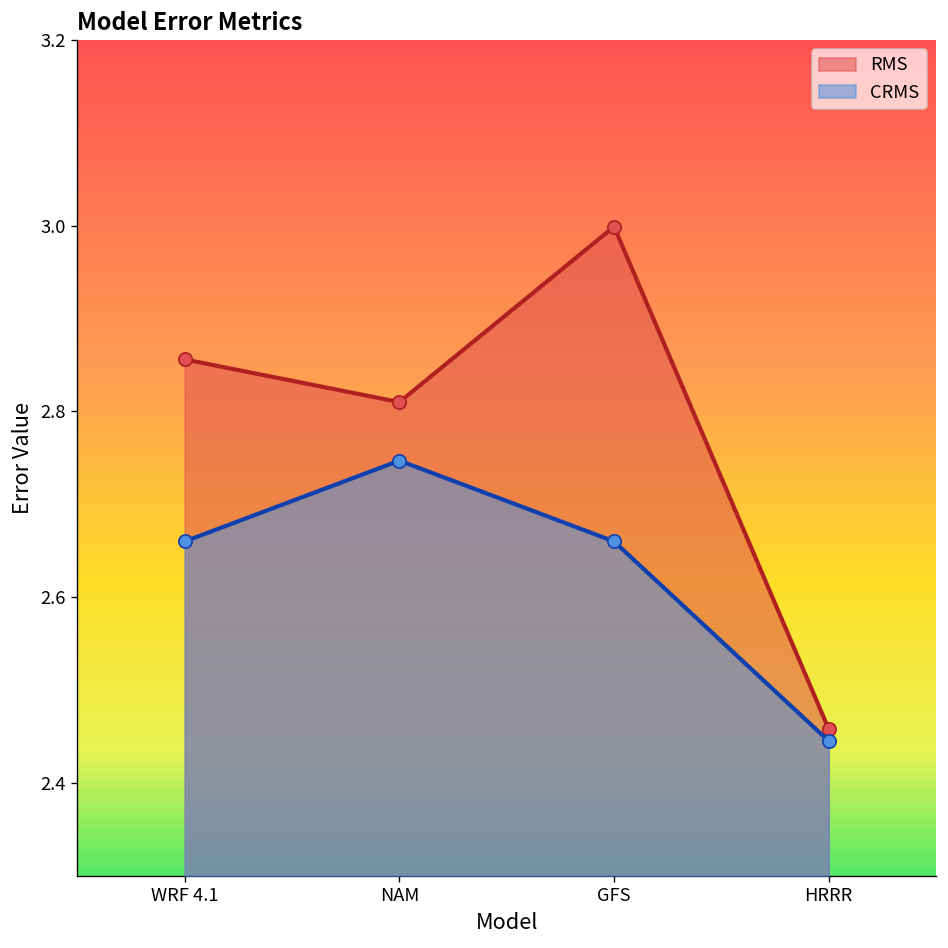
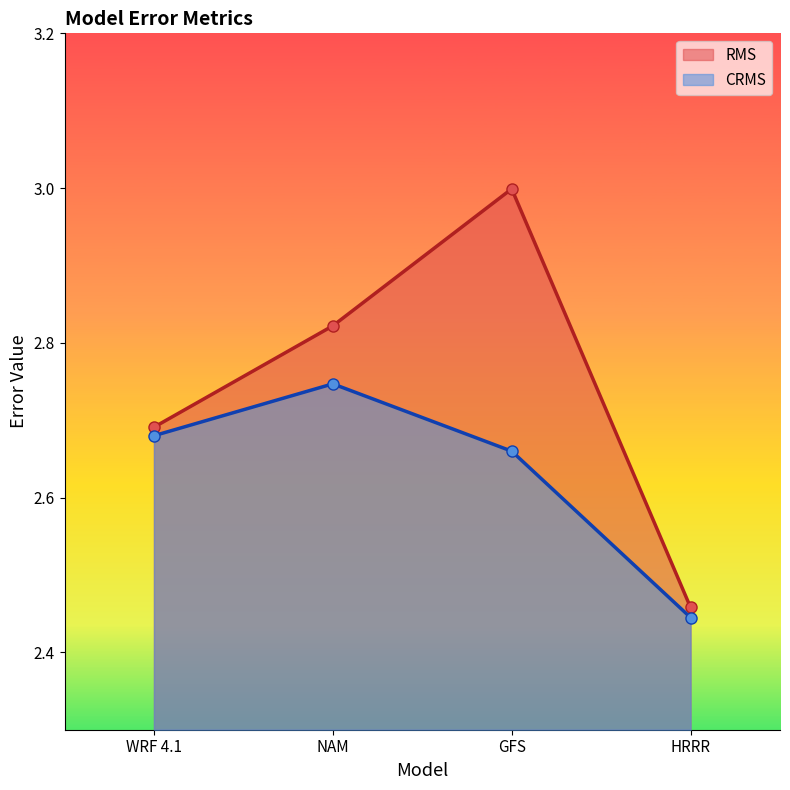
  {
    "RMS": {
-     "WRF 4.1": 2.86,
-     "NAM": 2.81,
+     "WRF 4.1": 2.69,
+     "NAM": 2.82,
      "GFS": 3.00,
      "HRRR": 2.46
    },
    "CRMS": {
-     "WRF 4.1": 2.66,
+     "WRF 4.1": 2.68,
      "NAM": 2.75,
      "GFS": 2.66,
      "HRRR": 2.45
    }
  }
